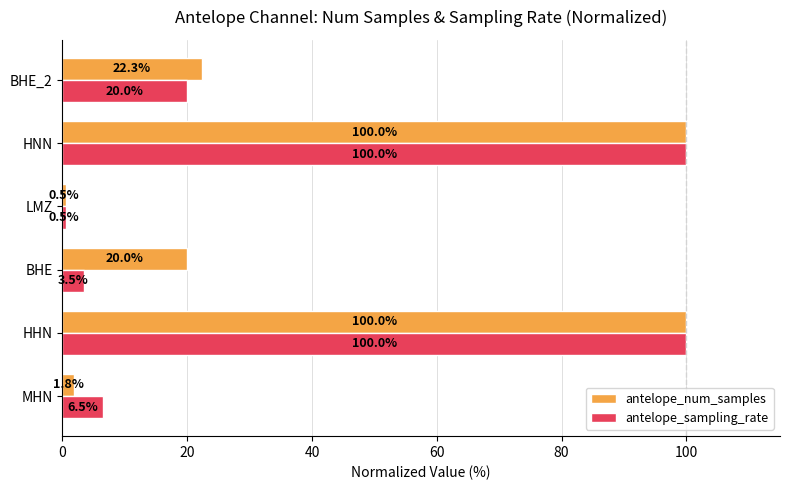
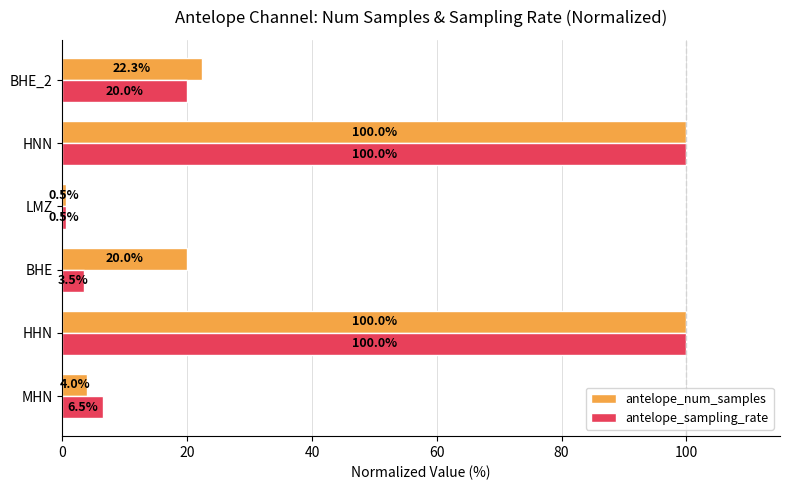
  {
    "antelope_num_samples": {
      "BHE_2": "22.3%",
      "HNN": "100.0%",
      "LMZ": "0.5%",
      "BHE": "20.0%",
      "HHN": "100.0%",
-     "MHN": "1.8%"
+     "MHN": "4.0%"
    },
    "antelope_sampling_rate": {
      "BHE_2": "20.0%",
      "HNN": "100.0%",
      "LMZ": "0.5%",
      "BHE": "3.5%",
      "HHN": "100.0%",
      "MHN": "6.5%"
    }
  }
